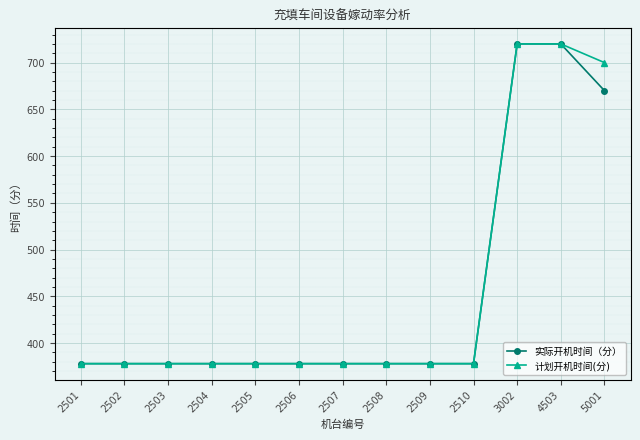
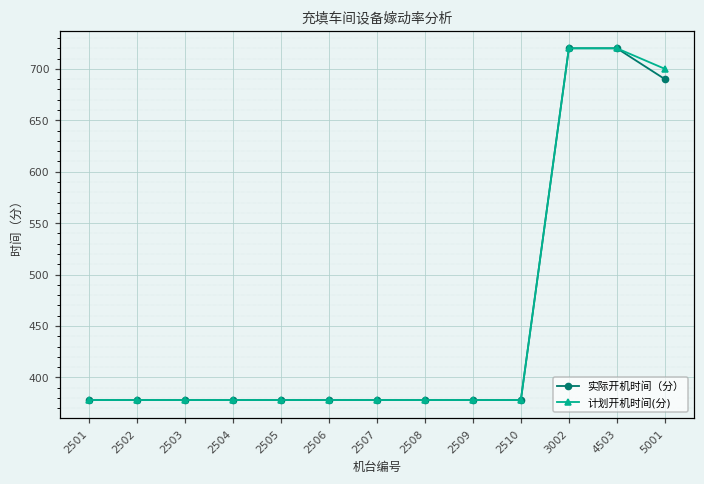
  {
    "实际开机时间（分）": {
-     "5001": 670
+     "5001": 690
    },
    "计划开机时间(分)": {
      "5001": 700
    }
  }
